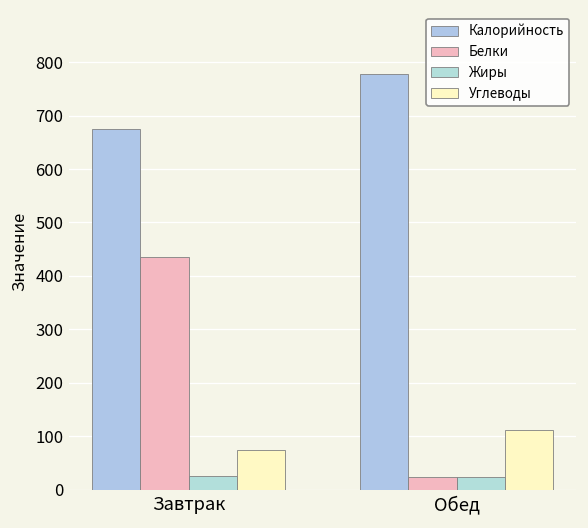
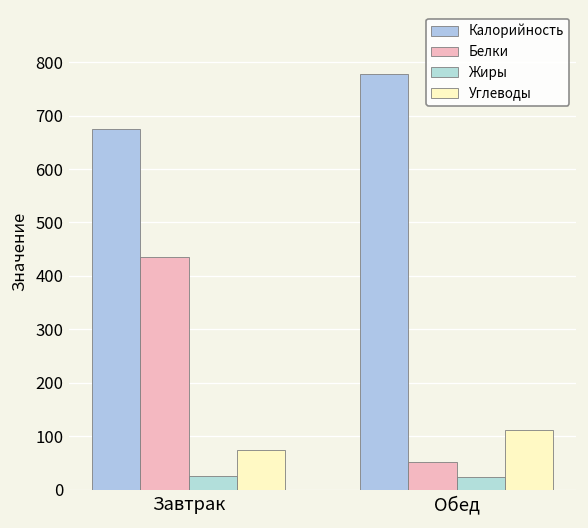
  {
    "Белки": {
      "Завтрак": 430,
-     "Обед": 20
+     "Обед": 50
    },
    "Углеводы": {
      "Завтрак": 80,
      "Обед": 110
    }
  }
